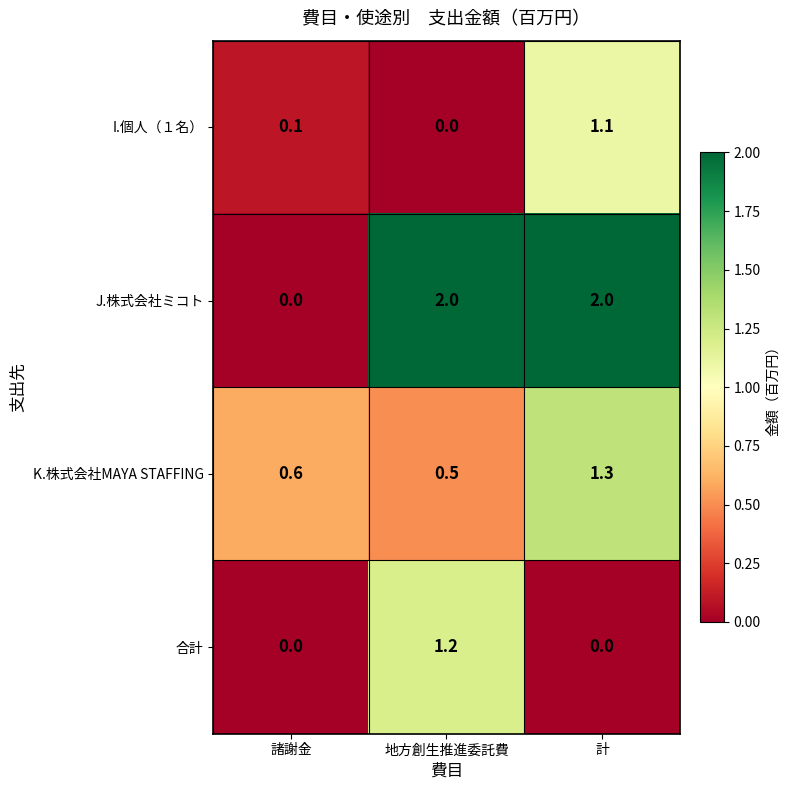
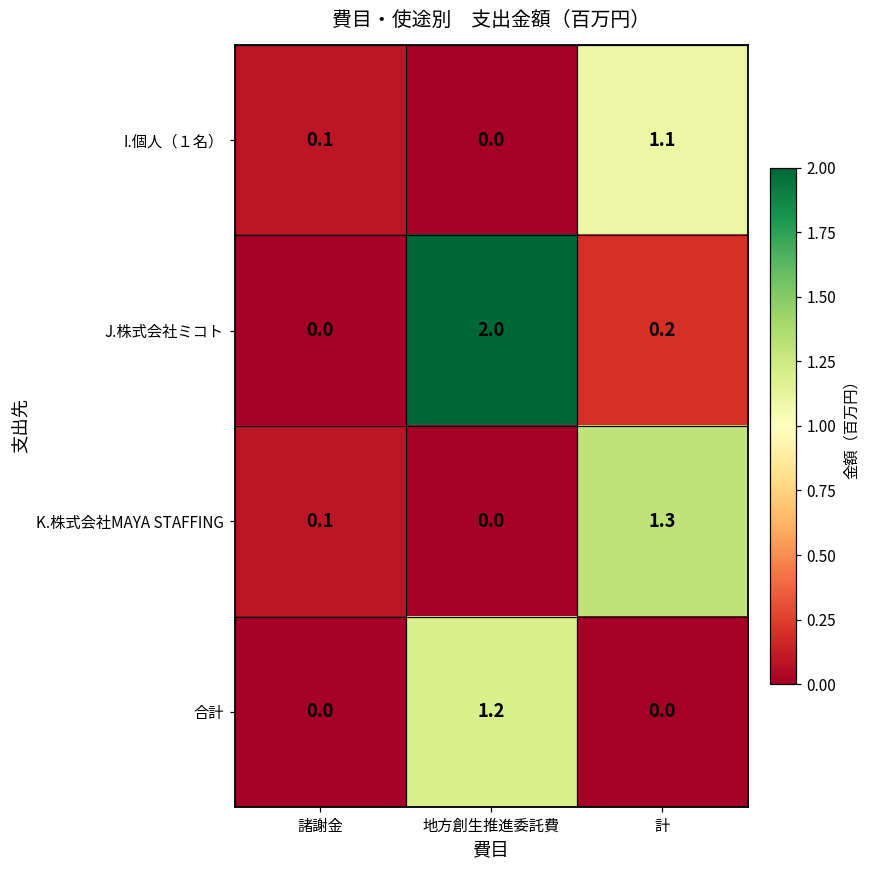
  {
    "I.個人（１名）": {
      "諸謝金": 0.1,
      "地方創生推進委託費": 0.0,
      "計": 1.1
    },
    "J.株式会社ミコト": {
      "諸謝金": 0.0,
      "地方創生推進委託費": 2.0,
-     "計": 2.0
+     "計": 0.2
    },
    "K.株式会社MAYA STAFFING": {
-     "諸謝金": 0.6,
-     "地方創生推進委託費": 0.5,
+     "諸謝金": 0.1,
+     "地方創生推進委託費": 0.0,
      "計": 1.3
    },
    "合計": {
      "諸謝金": 0.0,
      "地方創生推進委託費": 1.2,
      "計": 0.0
    }
  }
